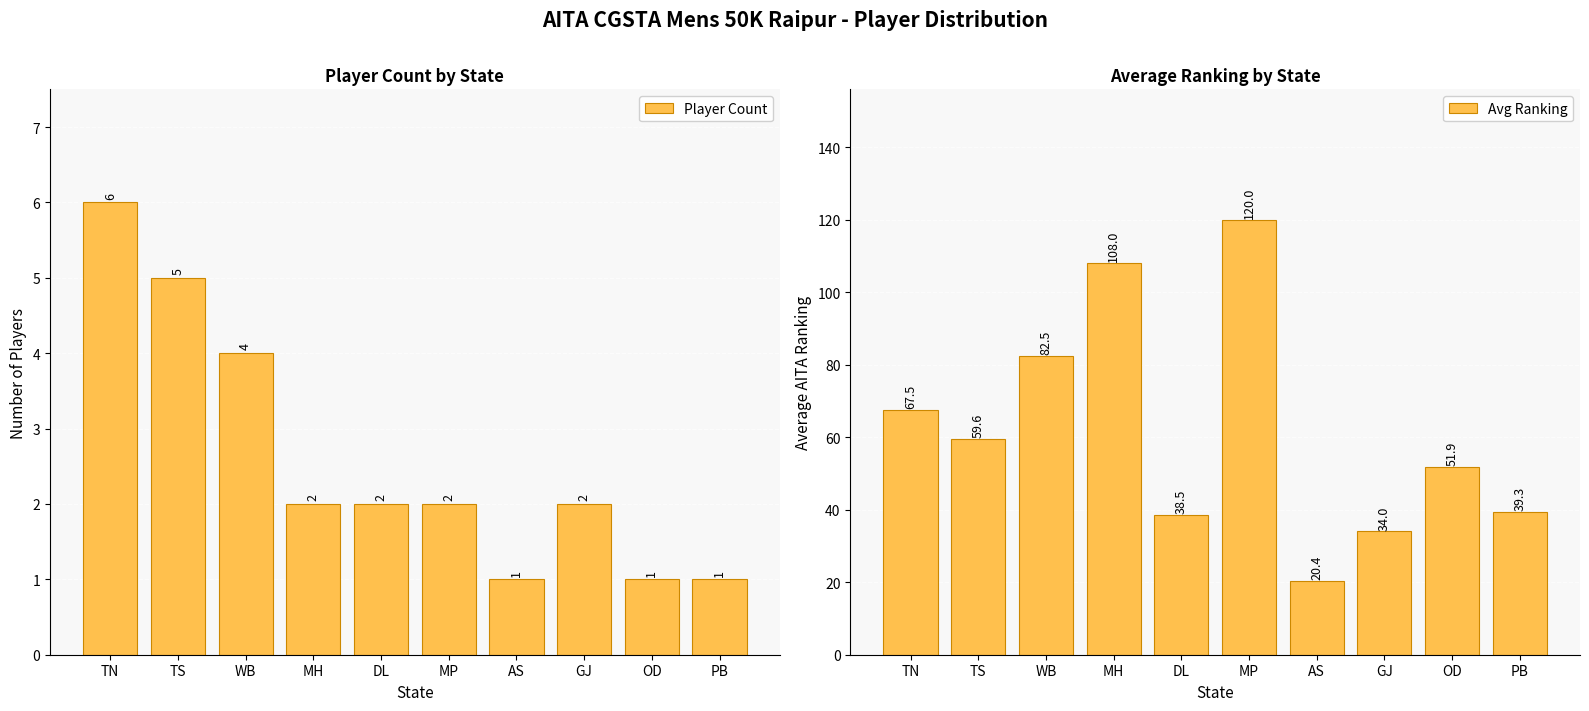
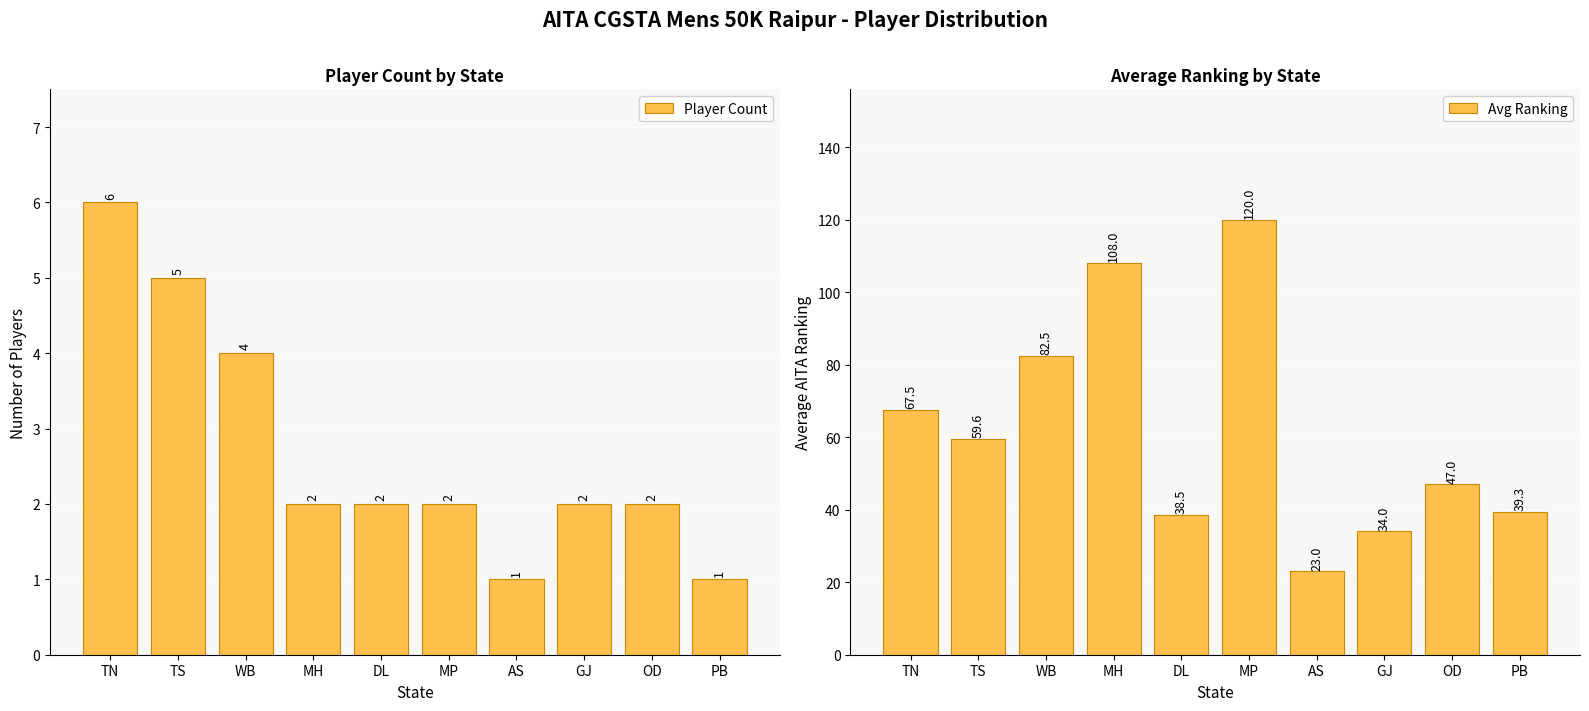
  {
    "Player Count by State": {
      "TN": 6,
      "TS": 5,
      "WB": 4,
      "MH": 2,
      "DL": 2,
      "MP": 2,
      "AS": 1,
      "GJ": 2,
-     "OD": 1,
+     "OD": 2,
      "PB": 1
    },
    "Average Ranking by State": {
      "TN": 67.5,
      "TS": 59.6,
      "WB": 82.5,
      "MH": 108.0,
      "DL": 38.5,
      "MP": 120.0,
-     "AS": 20.4,
+     "AS": 23.0,
      "GJ": 34.0,
-     "OD": 51.9,
+     "OD": 47.0,
      "PB": 39.3
    }
  }
